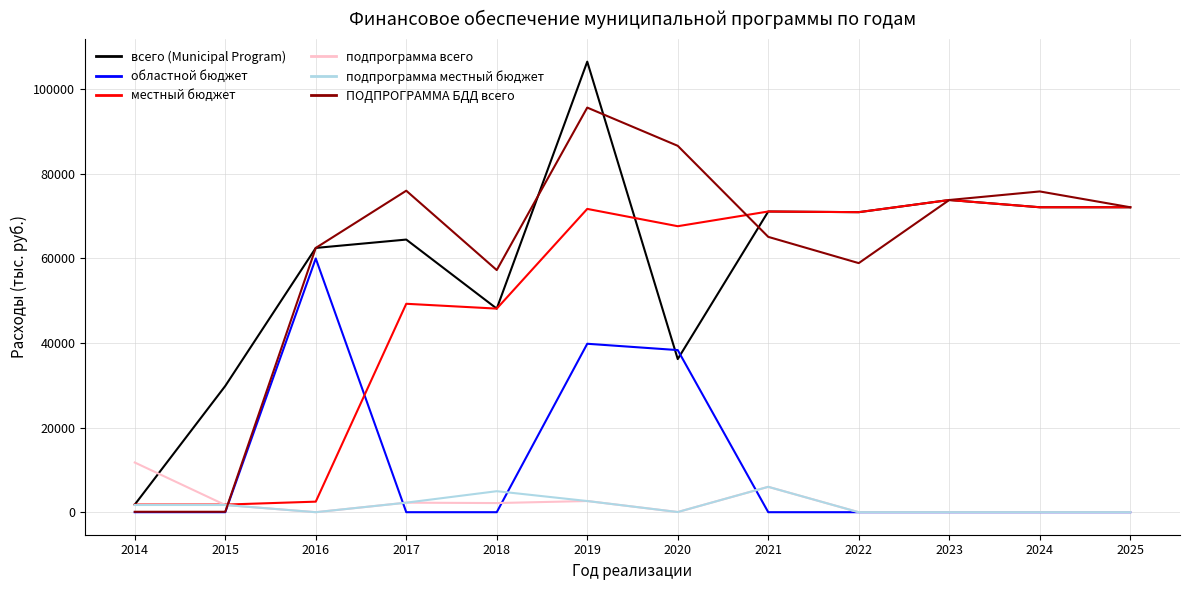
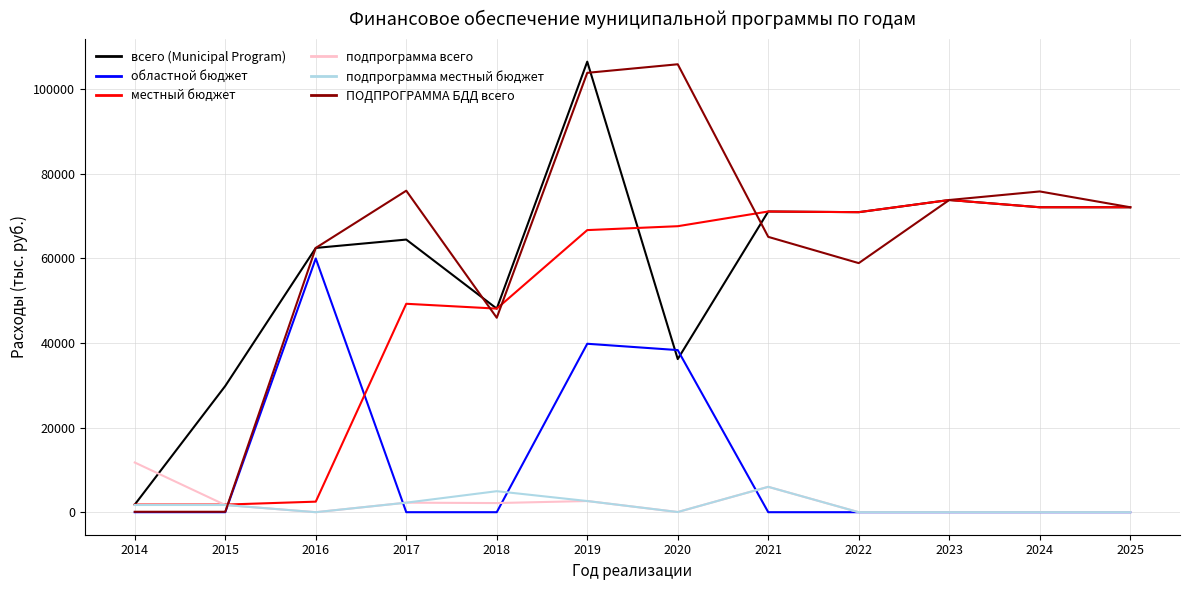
  {
    "всего (Municipal Program)": {
      "2015": 30000,
      "2017": 64000,
      "2019": 107000,
      "2020": 36000
    },
    "областной бюджет": {
      "2016": 60000,
      "2017": 0,
      "2018": 0,
      "2019": 40000,
      "2020": 38000,
      "2021": 0
    },
    "местный бюджет": {
      "2016": 2000,
      "2017": 49000,
-     "2019": 72000,
+     "2019": 67000,
      "2020": 68000
    },
    "подпрограмма всего": {
      "2014": 12000,
      "2018": 2000
    },
    "подпрограмма местный бюджет": {
      "2018": 5000
    },
    "ПОДПРОГРАММА БДД всего": {
      "2017": 76000,
-     "2018": 57000,
-     "2019": 96000,
-     "2020": 87000,
+     "2018": 46000,
+     "2019": 104000,
+     "2020": 106000,
      "2021": 65000,
      "2022": 59000,
      "2024": 76000
    }
  }
